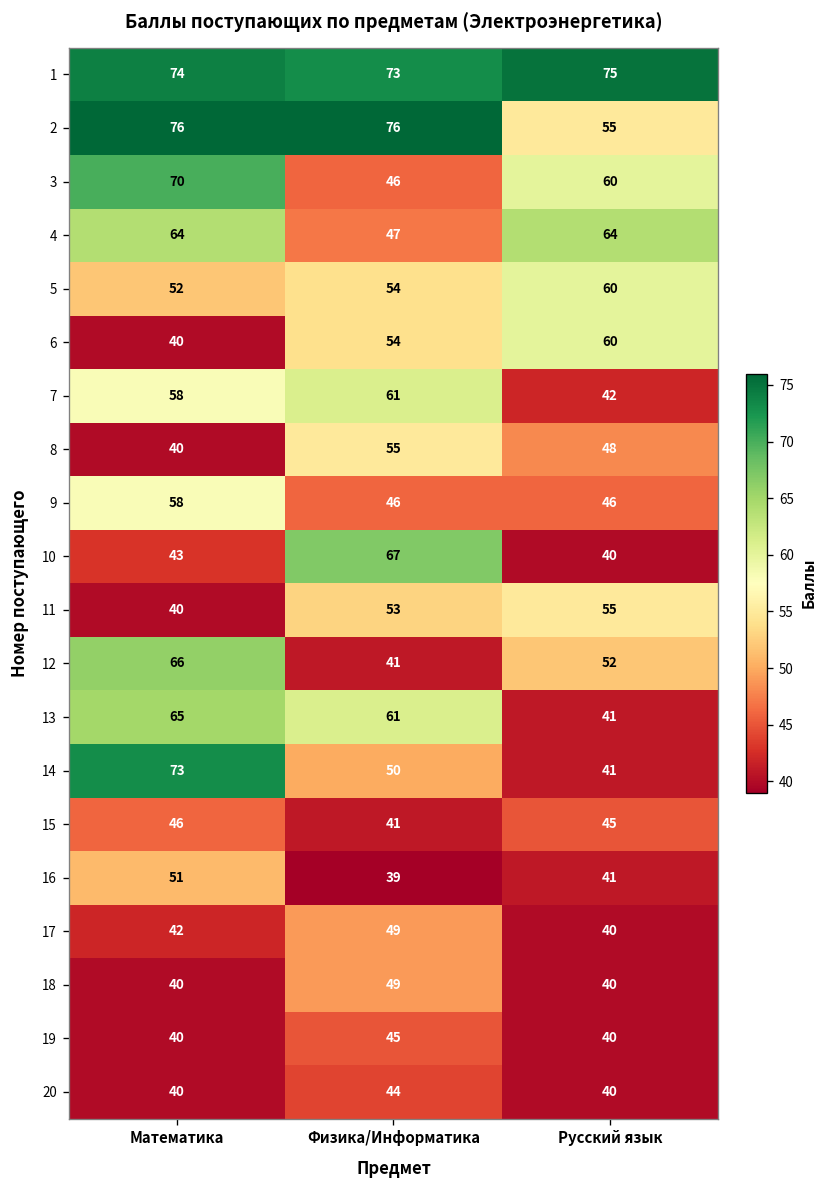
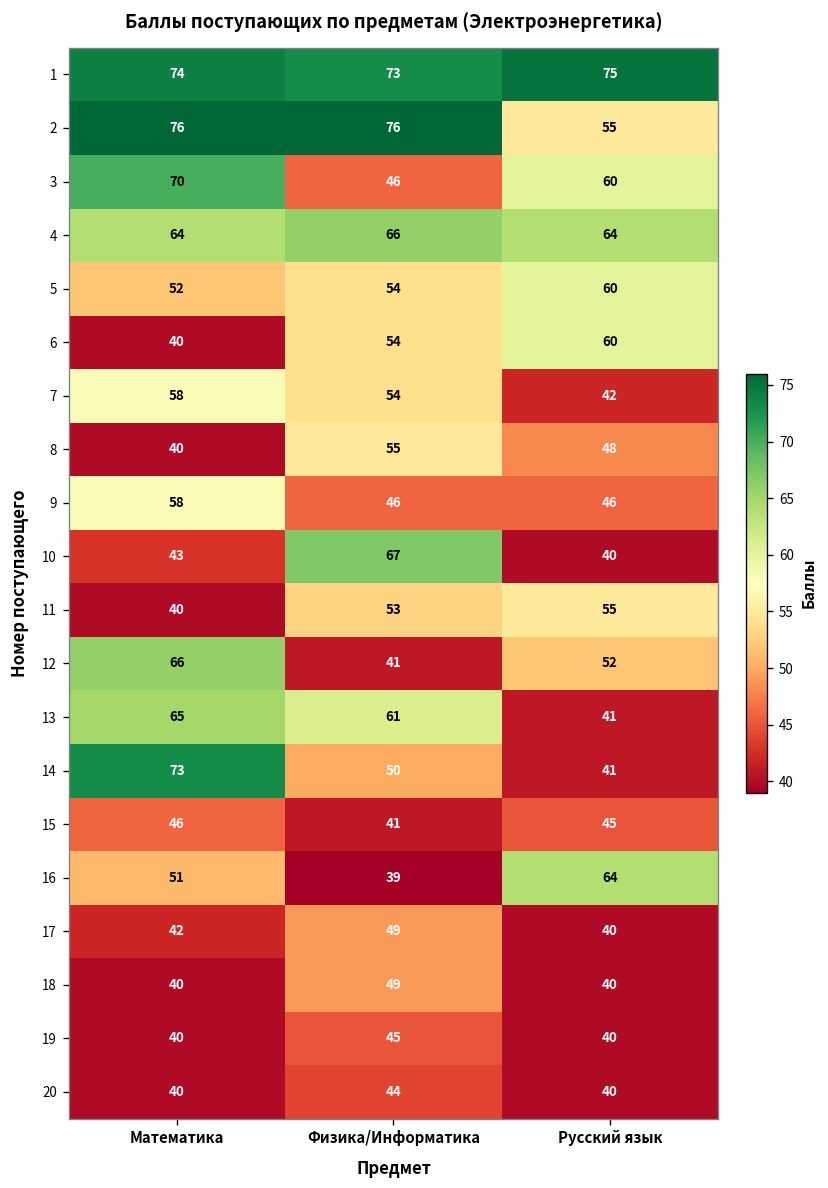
  {
    "1": {
      "Математика": 74,
      "Физика/Информатика": 73,
      "Русский язык": 75
    },
    "2": {
      "Математика": 76,
      "Физика/Информатика": 76,
      "Русский язык": 55
    },
    "3": {
      "Математика": 70,
      "Физика/Информатика": 46,
      "Русский язык": 60
    },
    "4": {
      "Математика": 64,
-     "Физика/Информатика": 47,
+     "Физика/Информатика": 66,
      "Русский язык": 64
    },
    "5": {
      "Математика": 52,
      "Физика/Информатика": 54,
      "Русский язык": 60
    },
    "6": {
      "Математика": 40,
      "Физика/Информатика": 54,
      "Русский язык": 60
    },
    "7": {
      "Математика": 58,
-     "Физика/Информатика": 61,
+     "Физика/Информатика": 54,
      "Русский язык": 42
    },
    "8": {
      "Математика": 40,
      "Физика/Информатика": 55,
      "Русский язык": 48
    },
    "9": {
      "Математика": 58,
      "Физика/Информатика": 46,
      "Русский язык": 46
    },
    "10": {
      "Математика": 43,
      "Физика/Информатика": 67,
      "Русский язык": 40
    },
    "11": {
      "Математика": 40,
      "Физика/Информатика": 53,
      "Русский язык": 55
    },
    "12": {
      "Математика": 66,
      "Физика/Информатика": 41,
      "Русский язык": 52
    },
    "13": {
      "Математика": 65,
      "Физика/Информатика": 61,
      "Русский язык": 41
    },
    "14": {
      "Математика": 73,
      "Физика/Информатика": 50,
      "Русский язык": 41
    },
    "15": {
      "Математика": 46,
      "Физика/Информатика": 41,
      "Русский язык": 45
    },
    "16": {
      "Математика": 51,
      "Физика/Информатика": 39,
-     "Русский язык": 41
+     "Русский язык": 64
    },
    "17": {
      "Математика": 42,
      "Физика/Информатика": 49,
      "Русский язык": 40
    },
    "18": {
      "Математика": 40,
      "Физика/Информатика": 49,
      "Русский язык": 40
    },
    "19": {
      "Математика": 40,
      "Физика/Информатика": 45,
      "Русский язык": 40
    },
    "20": {
      "Математика": 40,
      "Физика/Информатика": 44,
      "Русский язык": 40
    }
  }
